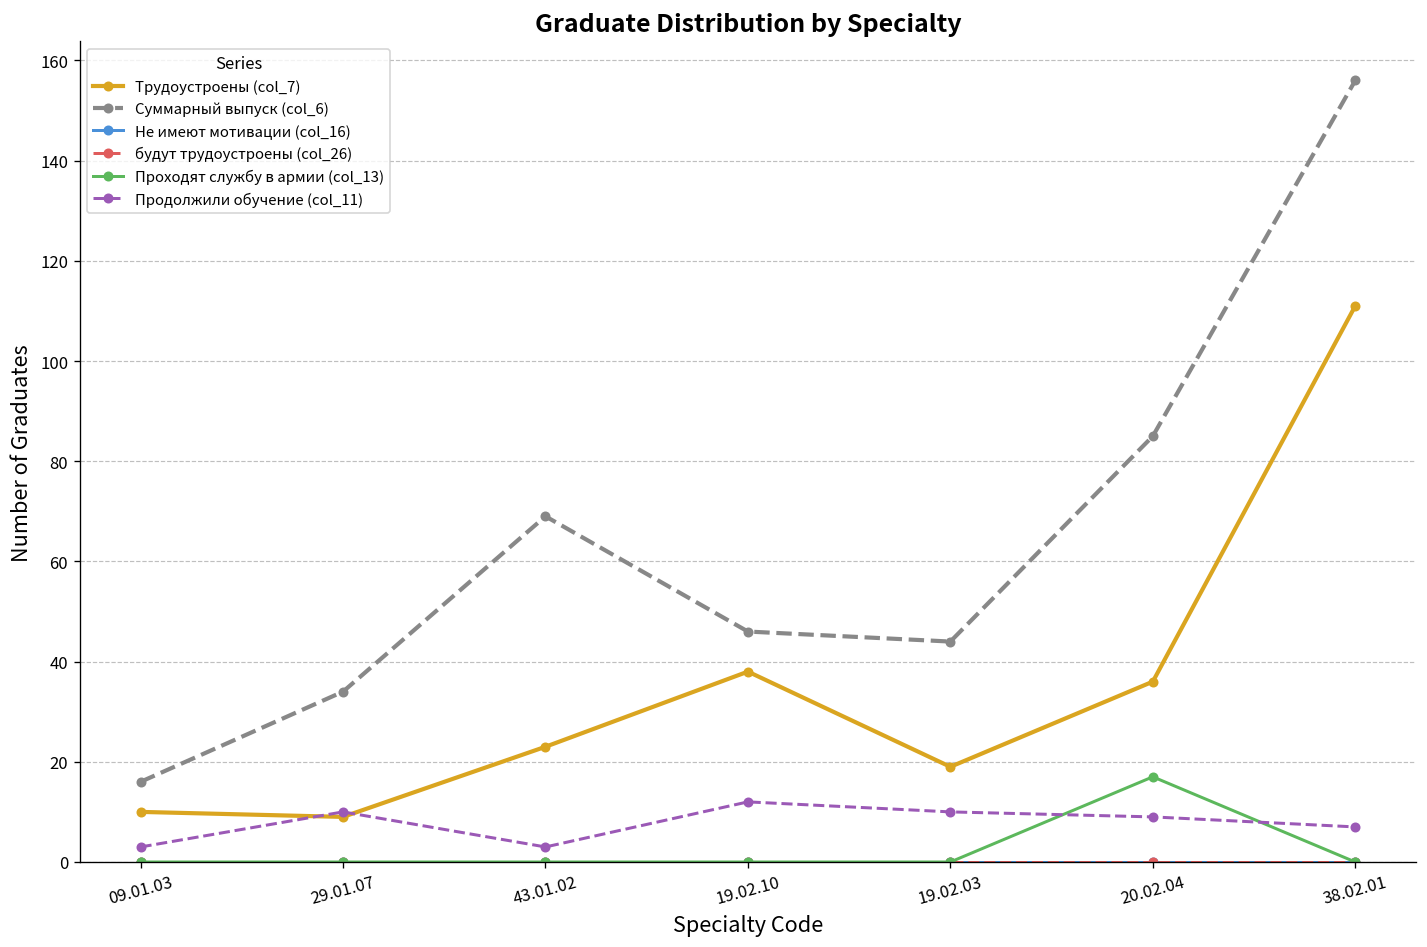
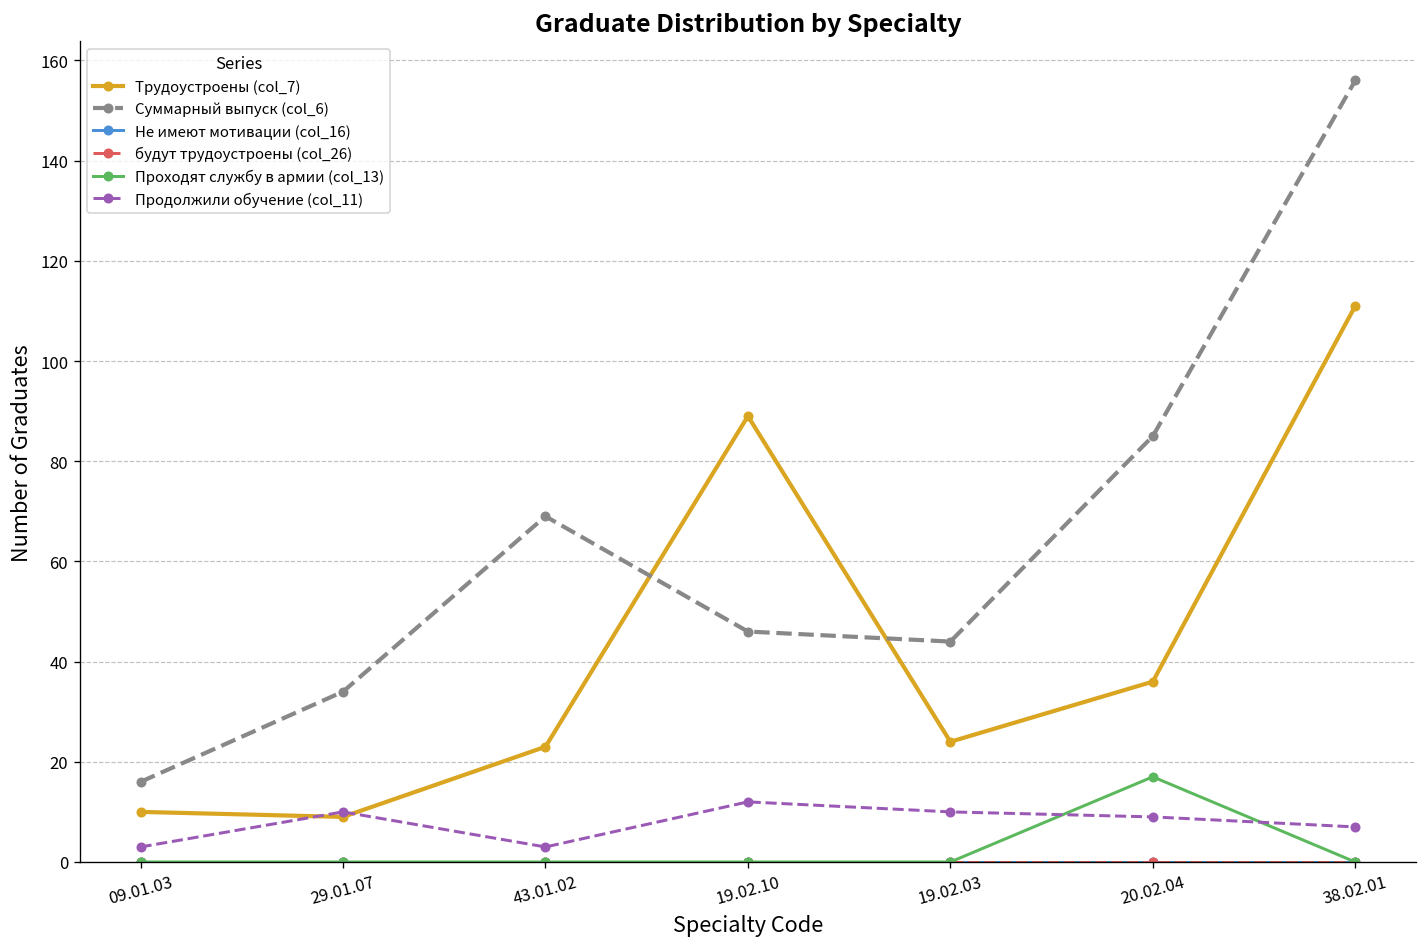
  {
    "Трудоустроены (col_7)": {
      "09.01.03": 10,
      "29.01.07": 9,
      "43.01.02": 23,
-     "19.02.10": 38,
-     "19.02.03": 19,
+     "19.02.10": 89,
+     "19.02.03": 24,
      "20.02.04": 36,
      "38.02.01": 111
    },
    "Суммарный выпуск (col_6)": {
      "09.01.03": 16,
      "29.01.07": 34,
      "43.01.02": 69,
      "19.02.10": 46,
      "19.02.03": 44,
      "20.02.04": 85,
      "38.02.01": 156
    },
    "будут трудоустроены (col_26)": {
      "20.02.04": 0
    },
    "Проходят службу в армии (col_13)": {
      "20.02.04": 17
    },
    "Продолжили обучение (col_11)": {
      "09.01.03": 3,
      "29.01.07": 10,
      "43.01.02": 3,
      "19.02.10": 12,
      "19.02.03": 10,
      "20.02.04": 9,
      "38.02.01": 7
    }
  }
